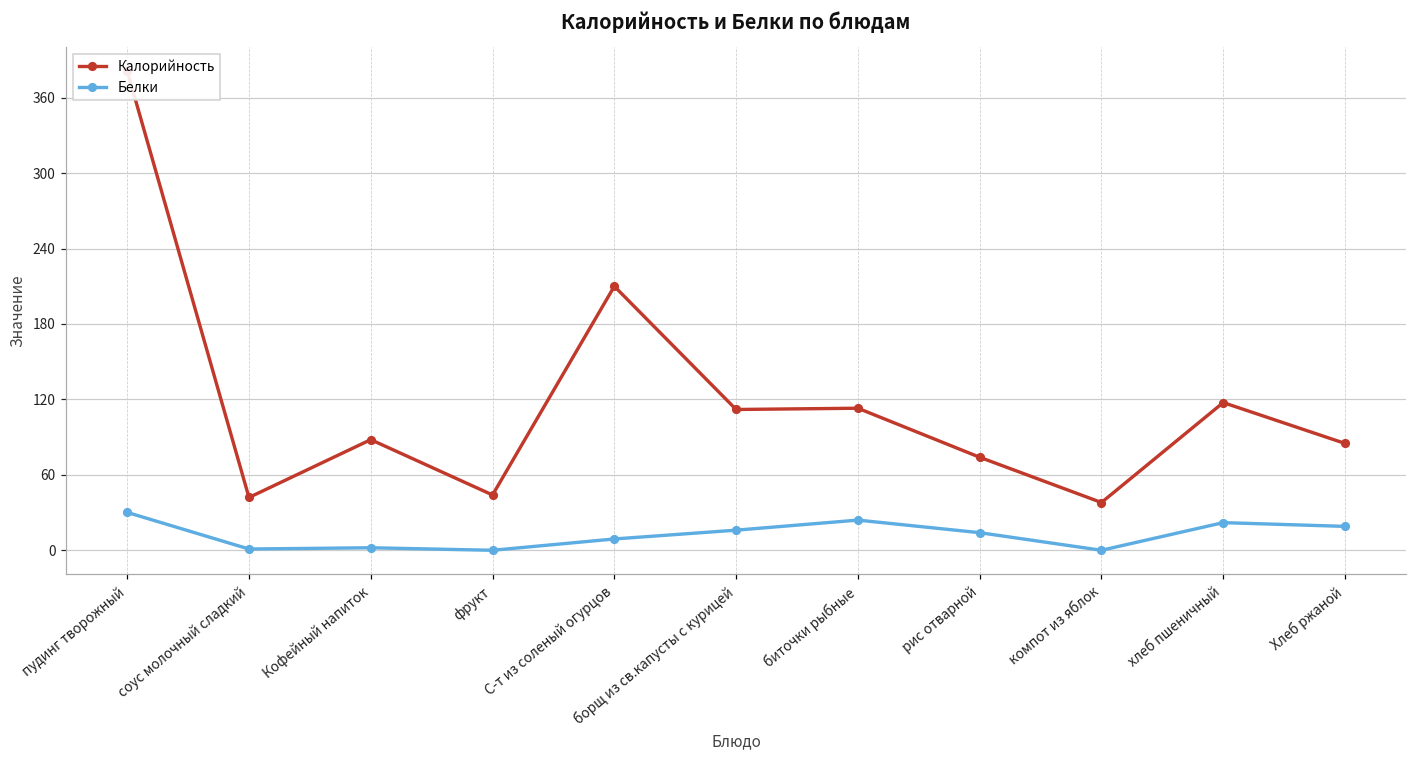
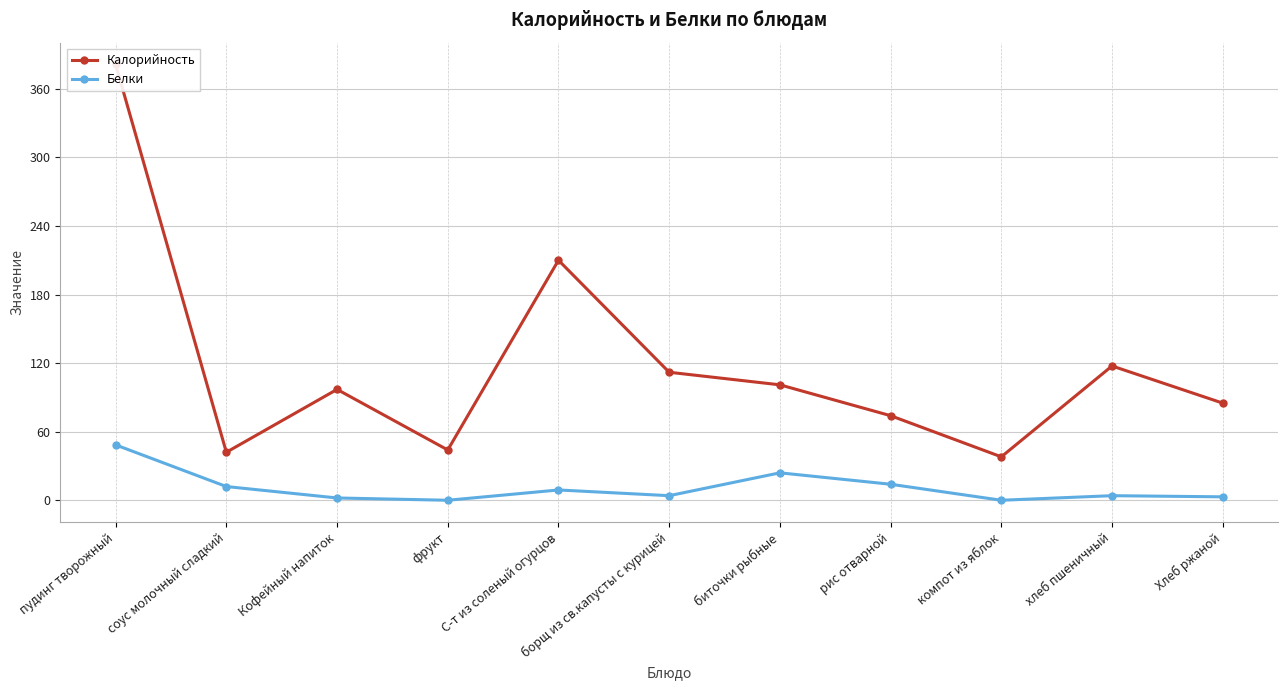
  {
    "Калорийность": {
      "соус молочный сладкий": 42,
-     "Кофейный напиток": 88,
+     "Кофейный напиток": 97,
      "фрукт": 44,
      "С-т из соленый огурцов": 210,
      "борщ из св.капусты с курицей": 112,
-     "биточки рыбные": 113,
+     "биточки рыбные": 101,
      "рис отварной": 74,
      "компот из яблок": 38,
      "хлеб пшеничный": 118,
      "Хлеб ржаной": 85
    },
    "Белки": {
-     "пудинг творожный": 30,
-     "соус молочный сладкий": 1,
+     "пудинг творожный": 48,
+     "соус молочный сладкий": 12,
      "Кофейный напиток": 2,
      "фрукт": 0,
      "С-т из соленый огурцов": 9,
-     "борщ из св.капусты с курицей": 16,
+     "борщ из св.капусты с курицей": 4,
      "биточки рыбные": 24,
      "рис отварной": 14,
      "компот из яблок": 0,
-     "хлеб пшеничный": 22,
-     "Хлеб ржаной": 19
+     "хлеб пшеничный": 4,
+     "Хлеб ржаной": 3
    }
  }
